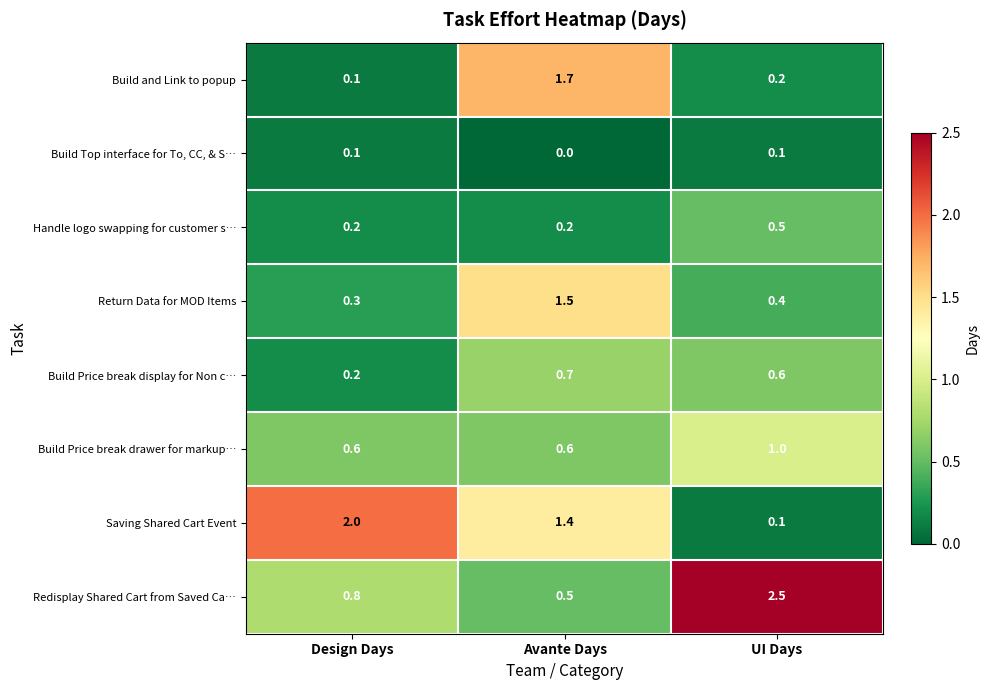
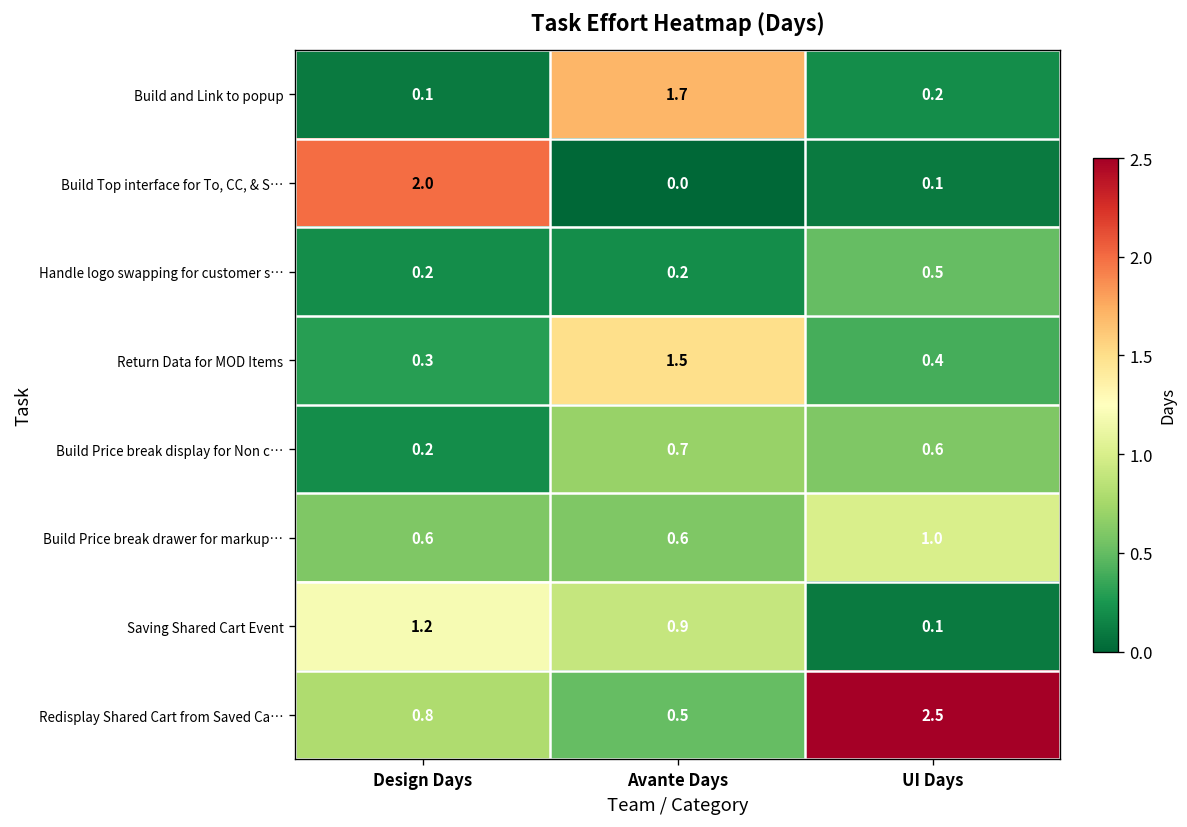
  {
    "Build and Link to popup": {
      "Design Days": 0.1,
      "Avante Days": 1.7,
      "UI Days": 0.2
    },
    "Build Top interface for To, CC, & S…": {
-     "Design Days": 0.1,
+     "Design Days": 2.0,
      "Avante Days": 0.0,
      "UI Days": 0.1
    },
    "Handle logo swapping for customer s…": {
      "Design Days": 0.2,
      "Avante Days": 0.2,
      "UI Days": 0.5
    },
    "Return Data for MOD Items": {
      "Design Days": 0.3,
      "Avante Days": 1.5,
      "UI Days": 0.4
    },
    "Build Price break display for Non c…": {
      "Design Days": 0.2,
      "Avante Days": 0.7,
      "UI Days": 0.6
    },
    "Build Price break drawer for markup…": {
      "Design Days": 0.6,
      "Avante Days": 0.6,
      "UI Days": 1.0
    },
    "Saving Shared Cart Event": {
-     "Design Days": 2.0,
-     "Avante Days": 1.4,
+     "Design Days": 1.2,
+     "Avante Days": 0.9,
      "UI Days": 0.1
    },
    "Redisplay Shared Cart from Saved Ca…": {
      "Design Days": 0.8,
      "Avante Days": 0.5,
      "UI Days": 2.5
    }
  }
